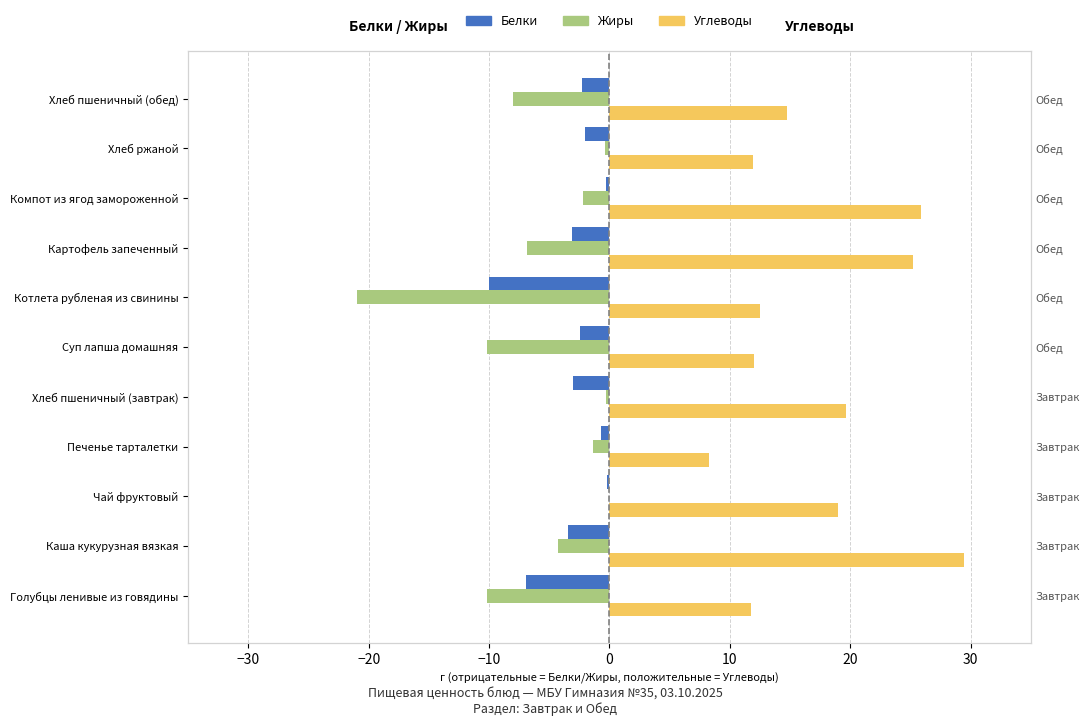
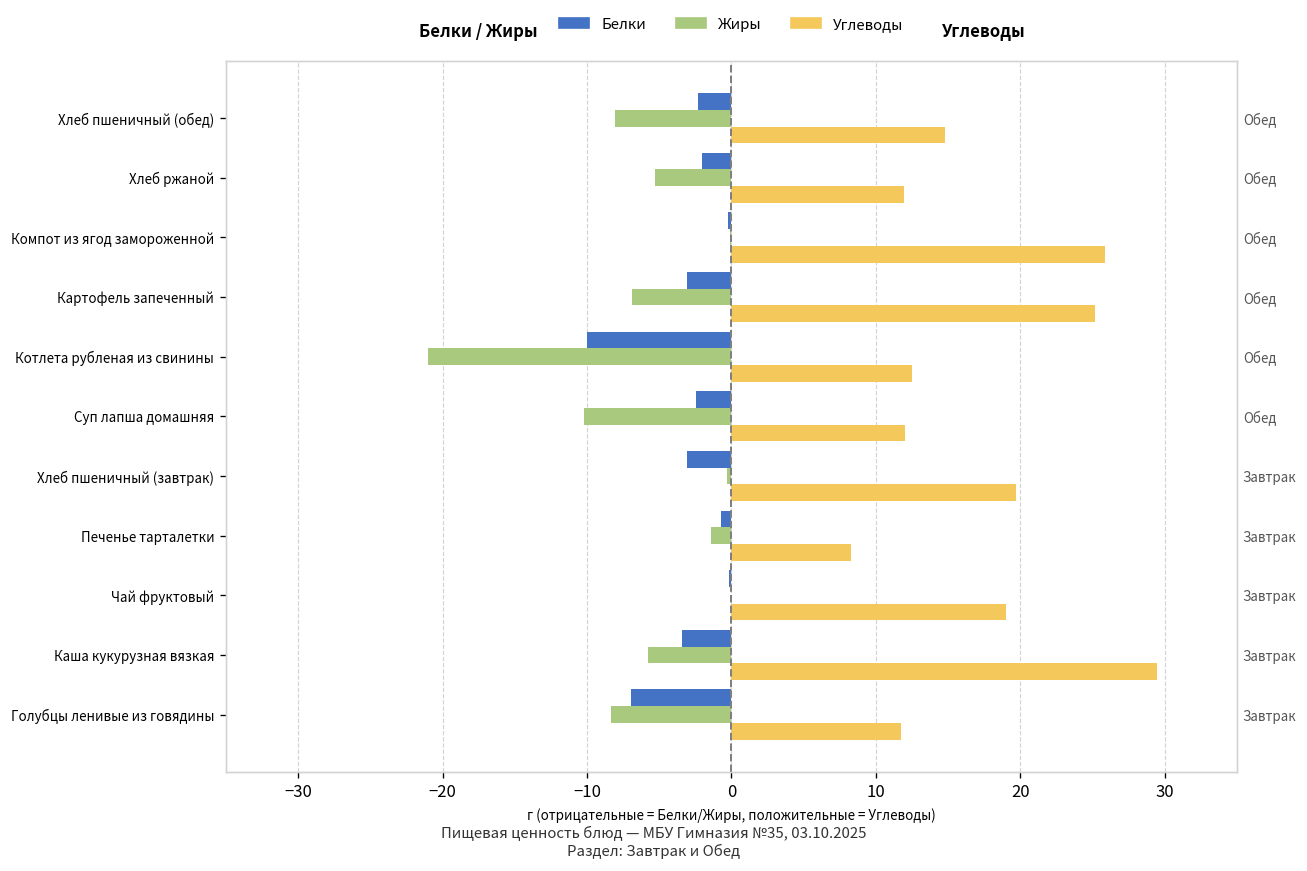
  {
    "Жиры": {
      "Хлеб пшеничный (обед)": -8.0,
-     "Хлеб ржаной": -0.4,
-     "Компот из ягод замороженной": -2.2,
+     "Хлеб ржаной": -5.3,
+     "Компот из ягод замороженной": -0.1,
      "Картофель запеченный": -6.9,
      "Котлета рубленая из свинины": -21.0,
      "Суп лапша домашняя": -10.2,
      "Хлеб пшеничный (завтрак)": -0.3,
      "Печенье тарталетки": -1.4,
-     "Каша кукурузная вязкая": -4.3,
-     "Голубцы ленивые из говядины": -10.2
+     "Каша кукурузная вязкая": -5.7,
+     "Голубцы ленивые из говядины": -8.3
    }
  }
